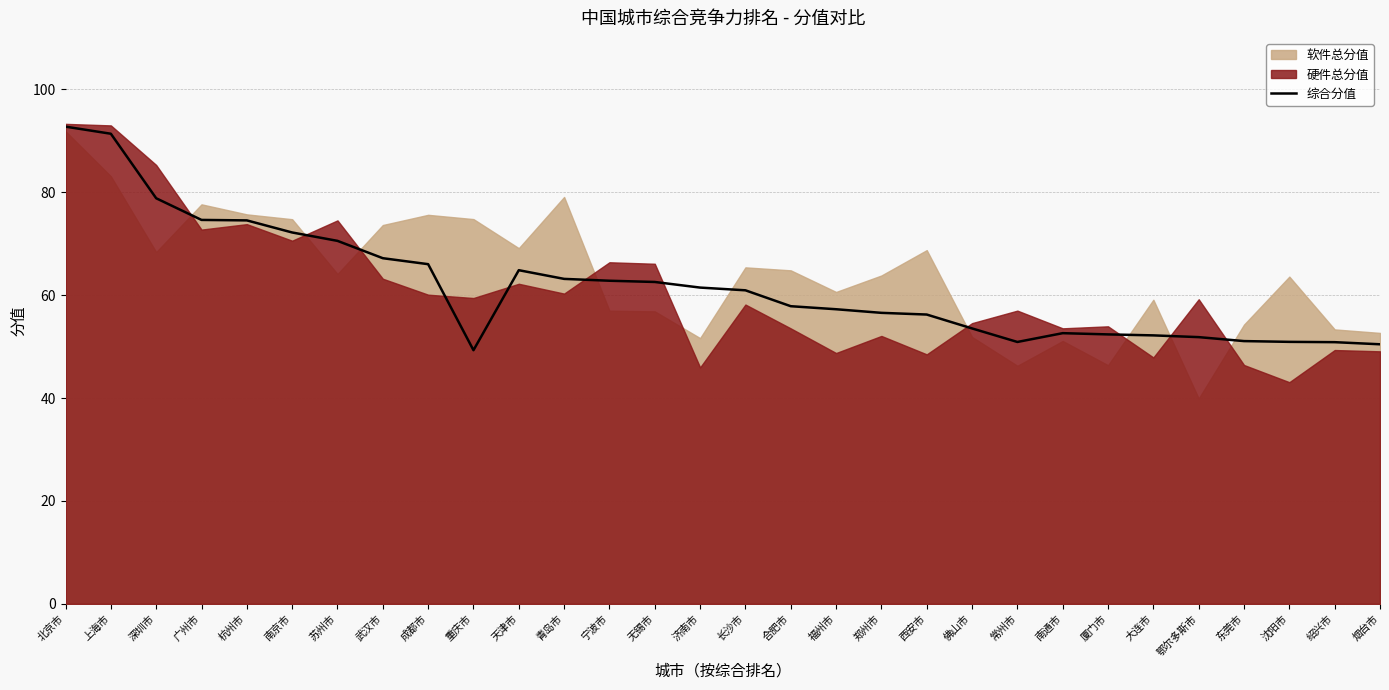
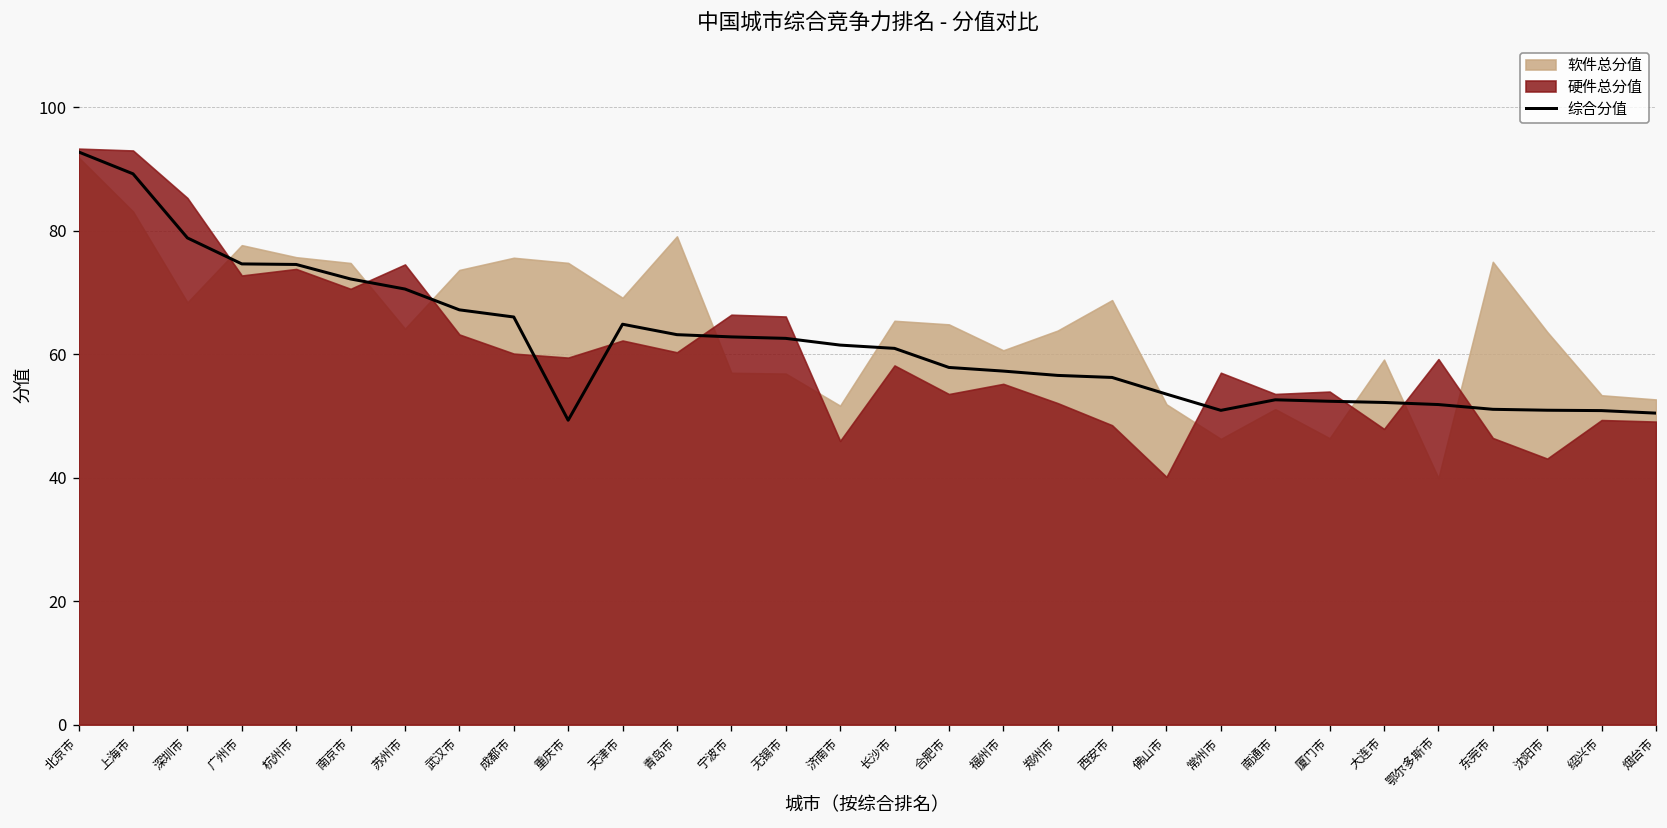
  {
    "综合分值": {
      "北京市": 93,
-     "上海市": 91,
+     "上海市": 89,
      "深圳市": 79,
      "广州市": 75,
      "杭州市": 75,
      "南京市": 72,
      "苏州市": 71,
      "武汉市": 67,
      "成都市": 66,
      "重庆市": 49,
      "天津市": 65,
      "青岛市": 63,
      "宁波市": 63,
      "无锡市": 63,
      "济南市": 61,
      "长沙市": 61,
      "合肥市": 58,
      "福州市": 57,
      "郑州市": 57,
      "西安市": 56,
      "佛山市": 54,
      "常州市": 51,
      "南通市": 53,
      "厦门市": 52,
      "大连市": 52,
      "鄂尔多斯市": 52,
      "东莞市": 51,
      "沈阳市": 51,
      "绍兴市": 51,
      "烟台市": 50
    },
    "软件总分值": {
      "北京市": 92,
      "上海市": 83,
      "深圳市": 68,
      "广州市": 78,
      "杭州市": 76,
      "南京市": 75,
      "苏州市": 64,
      "武汉市": 74,
      "成都市": 76,
      "重庆市": 75,
      "天津市": 69,
      "青岛市": 79,
      "宁波市": 57,
      "无锡市": 57,
      "济南市": 52,
      "长沙市": 65,
      "合肥市": 65,
      "福州市": 61,
      "郑州市": 64,
      "西安市": 69,
      "佛山市": 52,
      "常州市": 46,
      "南通市": 51,
      "厦门市": 46,
      "大连市": 59,
      "鄂尔多斯市": 40,
-     "东莞市": 54,
+     "东莞市": 75,
      "沈阳市": 64,
      "绍兴市": 53,
      "烟台市": 53
    },
    "硬件总分值": {
      "北京市": 93,
      "上海市": 93,
      "深圳市": 85,
      "广州市": 73,
      "杭州市": 74,
      "南京市": 71,
      "苏州市": 75,
      "武汉市": 63,
      "成都市": 60,
      "重庆市": 59,
      "天津市": 62,
      "青岛市": 60,
      "宁波市": 66,
      "无锡市": 66,
      "济南市": 46,
      "长沙市": 58,
      "合肥市": 54,
-     "福州市": 49,
+     "福州市": 55,
      "郑州市": 52,
      "西安市": 48,
-     "佛山市": 55,
+     "佛山市": 40,
      "常州市": 57,
      "南通市": 54,
      "厦门市": 54,
      "大连市": 48,
      "鄂尔多斯市": 59,
      "东莞市": 46,
      "沈阳市": 43,
      "绍兴市": 49,
      "烟台市": 49
    }
  }
